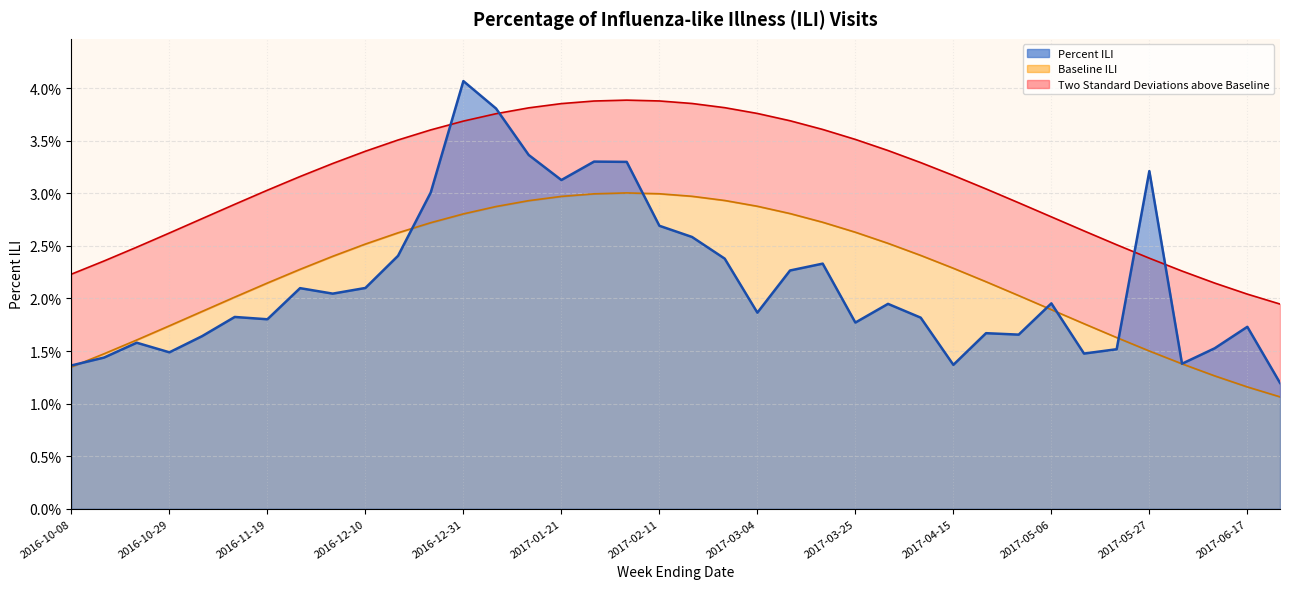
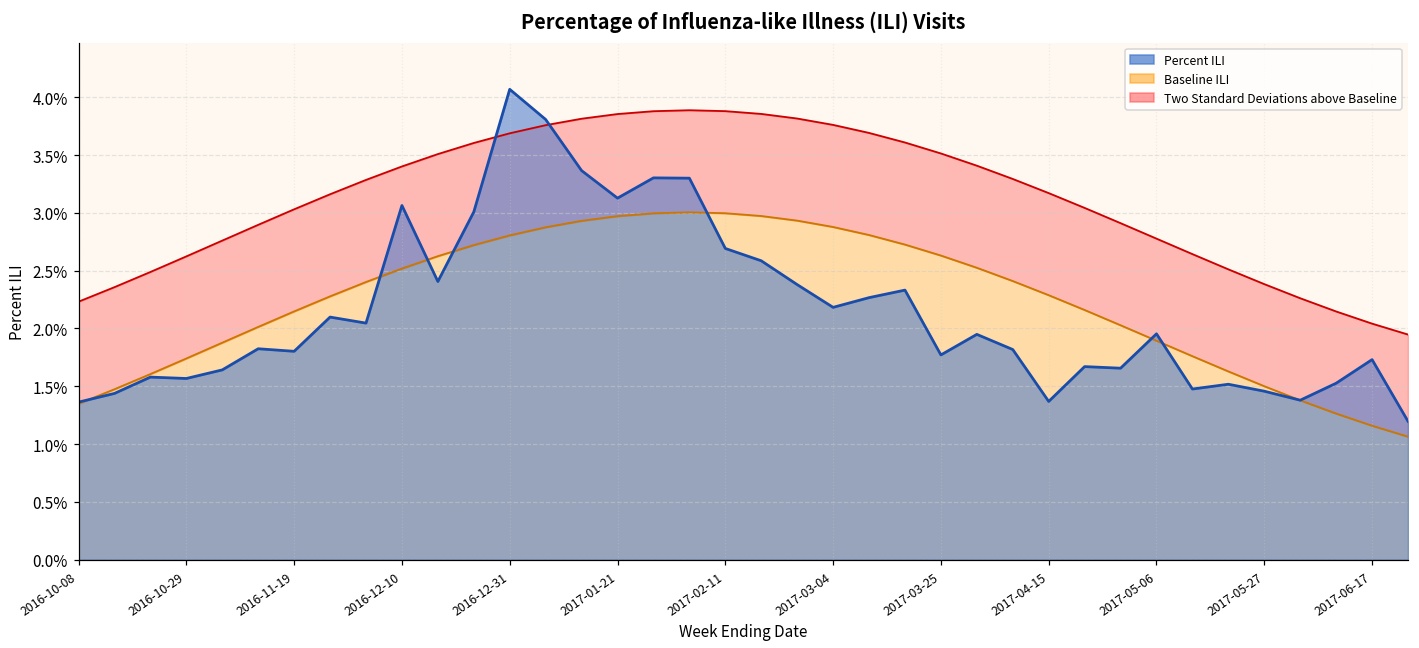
  {
    "Percent ILI": {
-     "2016-10-29": "1.49%",
+     "2016-10-29": "1.57%",
      "2016-11-19": "1.80%",
-     "2016-12-10": "2.10%",
+     "2016-12-10": "3.06%",
      "2016-12-31": "4.07%",
      "2017-01-21": "3.13%",
      "2017-02-11": "2.69%",
-     "2017-03-04": "1.87%",
+     "2017-03-04": "2.18%",
      "2017-03-25": "1.77%",
      "2017-04-15": "1.37%",
      "2017-05-06": "1.95%",
-     "2017-05-27": "3.21%",
+     "2017-05-27": "1.46%",
      "2017-06-17": "1.73%"
    }
  }
